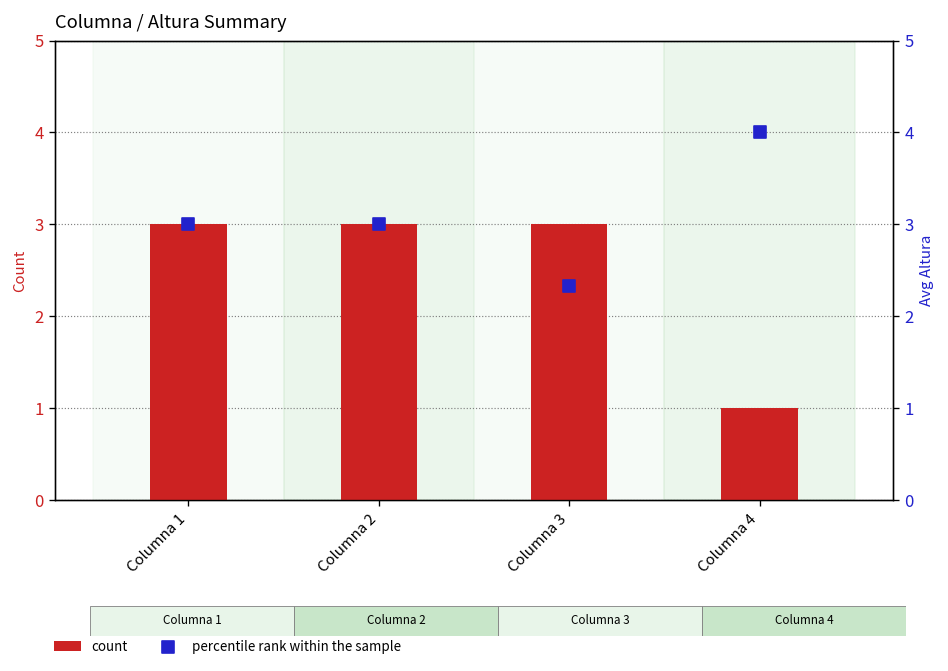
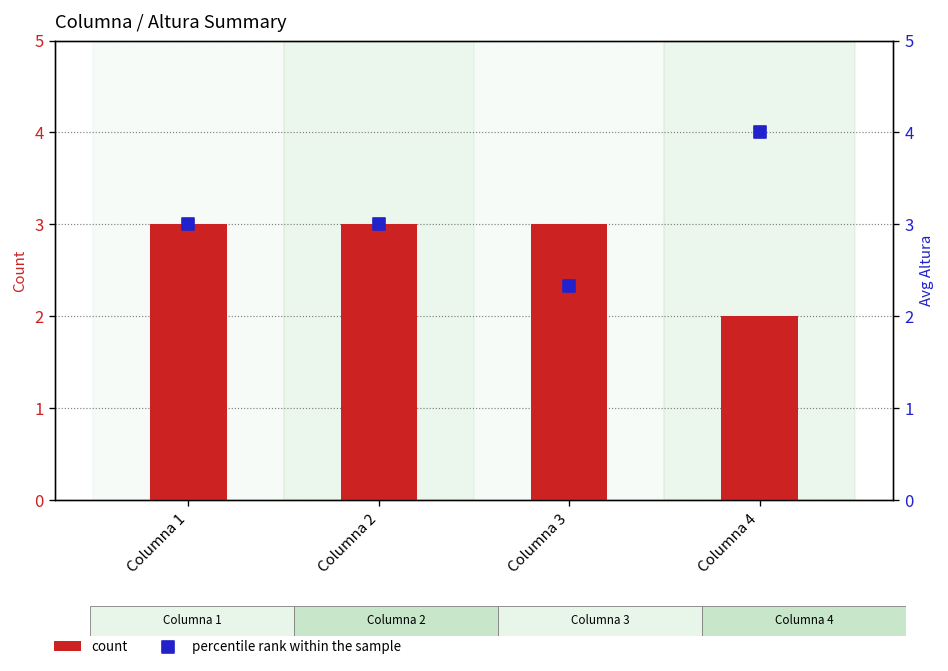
  {
    "count": {
      "Columna 1": 3,
      "Columna 2": 3,
      "Columna 3": 3,
-     "Columna 4": 1
+     "Columna 4": 2
    }
  }
